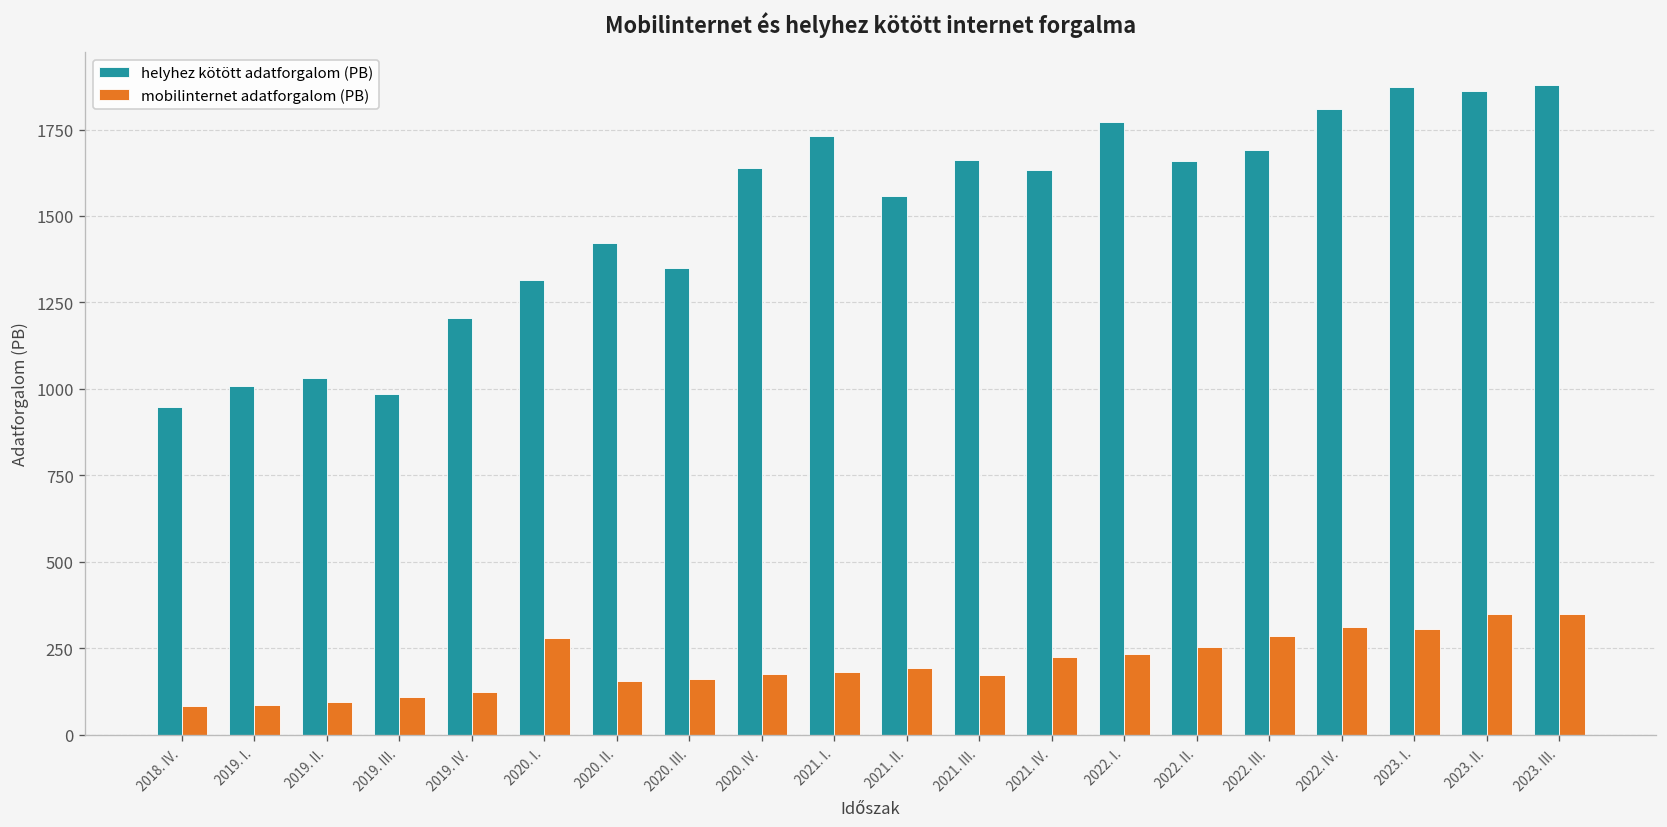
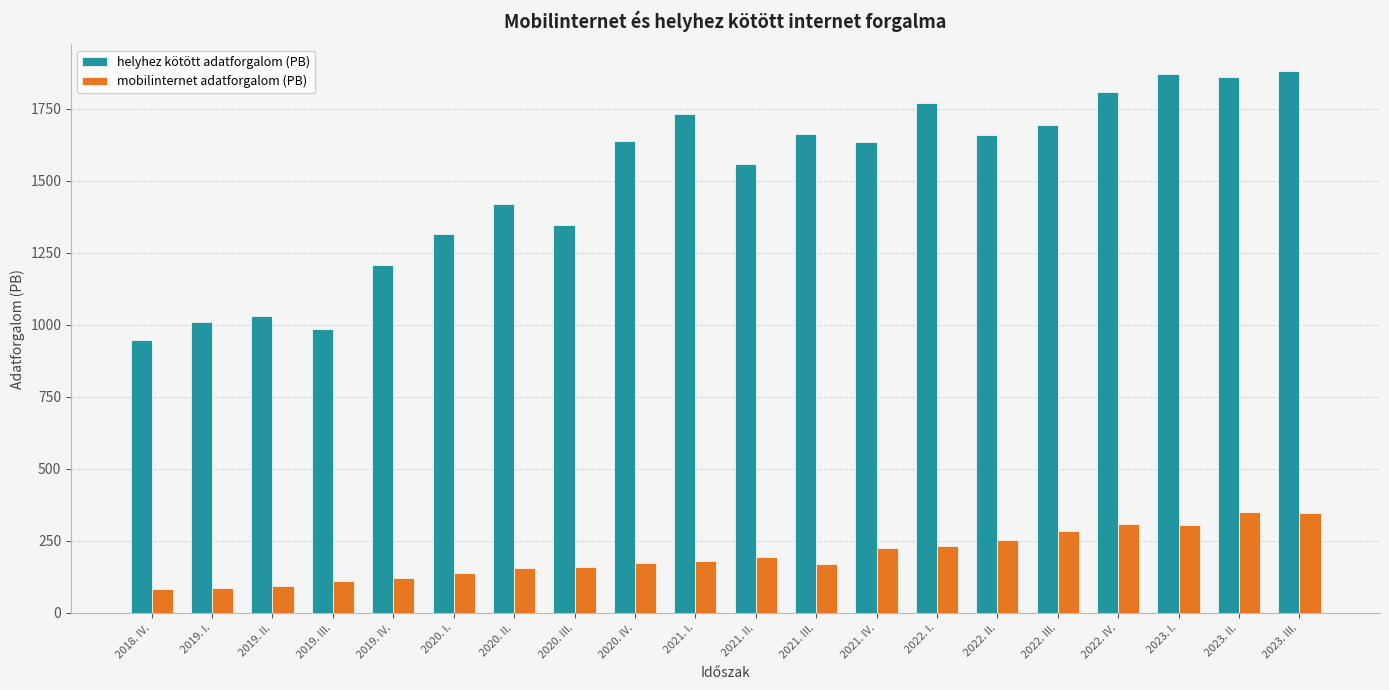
  {
    "helyhez kötött adatforgalom (PB)": {
      "2018. IV.": 950,
      "2019. I.": 1010,
      "2019. II.": 1030,
      "2019. III.": 980,
      "2019. IV.": 1210,
      "2020. I.": 1310,
      "2020. II.": 1420,
      "2020. III.": 1350,
      "2020. IV.": 1640,
      "2021. I.": 1730,
      "2021. II.": 1560,
      "2021. III.": 1660,
      "2021. IV.": 1630,
      "2022. I.": 1770,
      "2022. II.": 1660,
      "2022. III.": 1690,
      "2022. IV.": 1810,
      "2023. I.": 1870,
      "2023. II.": 1860,
      "2023. III.": 1880
    },
    "mobilinternet adatforgalom (PB)": {
      "2018. IV.": 80,
      "2019. I.": 90,
      "2019. II.": 90,
      "2019. III.": 110,
      "2019. IV.": 120,
-     "2020. I.": 280,
+     "2020. I.": 140,
      "2020. II.": 160,
      "2020. III.": 160,
      "2020. IV.": 170,
      "2021. I.": 180,
      "2021. II.": 190,
      "2021. III.": 170,
      "2021. IV.": 220,
      "2022. I.": 230,
      "2022. II.": 250,
      "2022. III.": 280,
      "2022. IV.": 310,
      "2023. I.": 310,
      "2023. II.": 350,
      "2023. III.": 350
    }
  }
